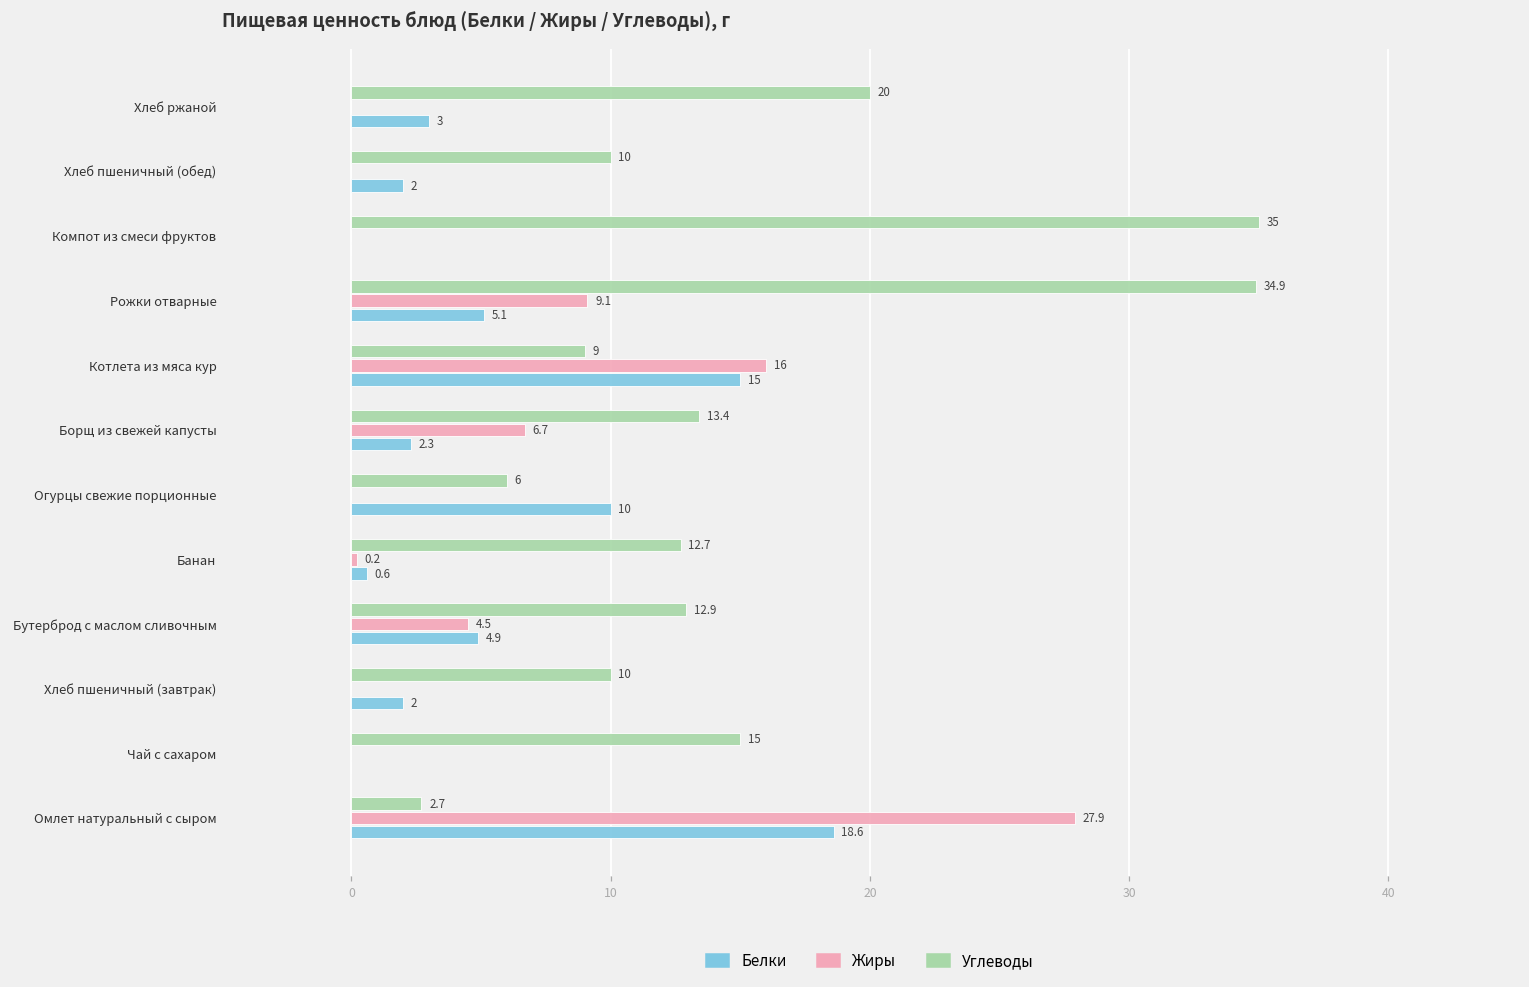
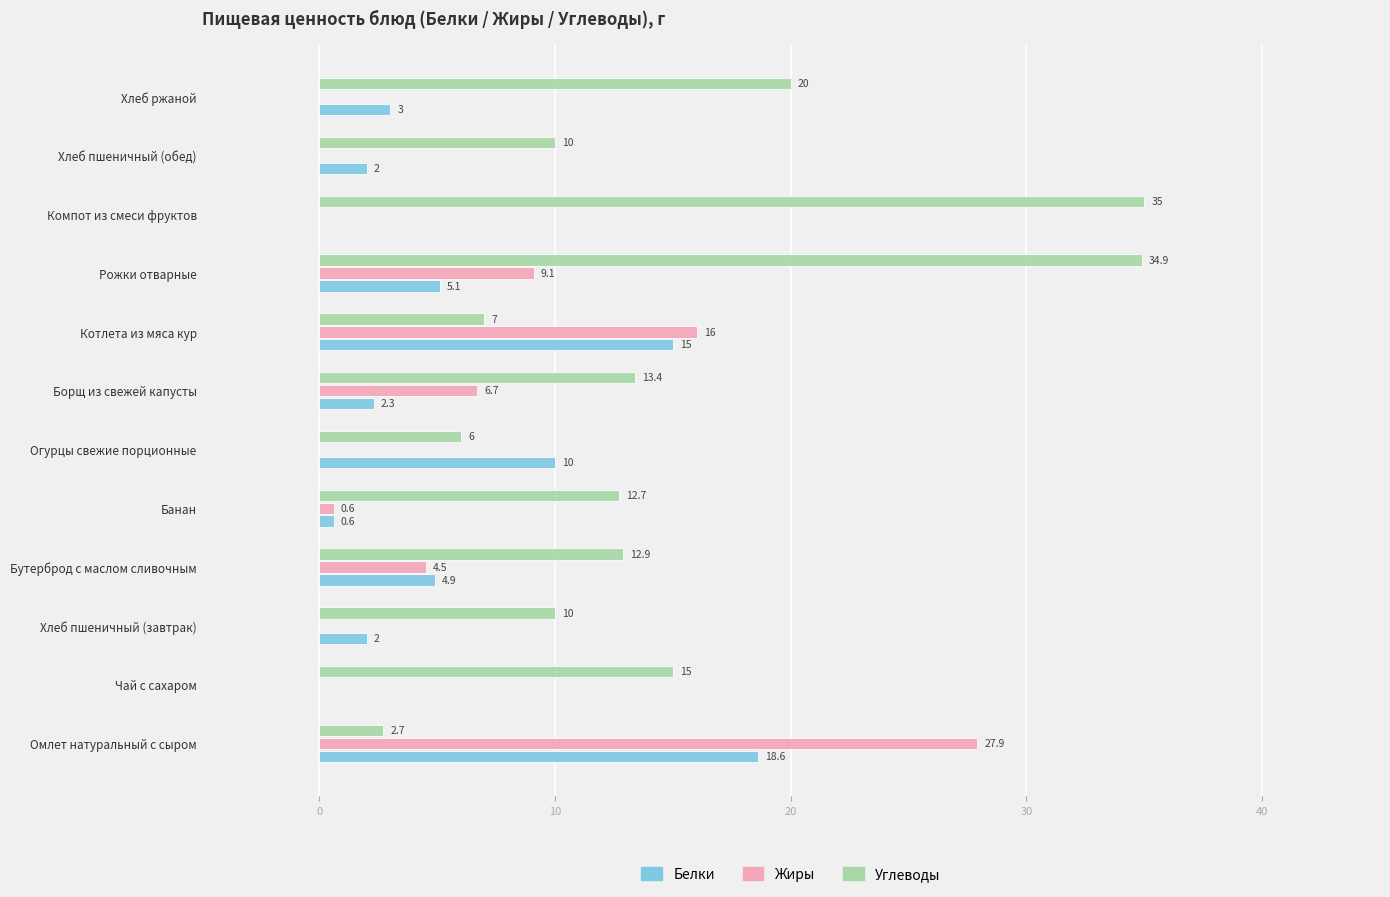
  {
    "Белки": {
      "Хлеб ржаной": 3,
      "Хлеб пшеничный (обед)": 2,
      "Рожки отварные": 5.1,
      "Котлета из мяса кур": 15,
      "Борщ из свежей капусты": 2.3,
      "Огурцы свежие порционные": 10,
      "Банан": 0.6,
      "Бутерброд с маслом сливочным": 4.9,
      "Хлеб пшеничный (завтрак)": 2,
      "Омлет натуральный с сыром": 18.6
    },
    "Жиры": {
      "Рожки отварные": 9.1,
      "Котлета из мяса кур": 16,
      "Борщ из свежей капусты": 6.7,
-     "Банан": 0.2,
+     "Банан": 0.6,
      "Бутерброд с маслом сливочным": 4.5,
      "Омлет натуральный с сыром": 27.9
    },
    "Углеводы": {
      "Хлеб ржаной": 20,
      "Хлеб пшеничный (обед)": 10,
      "Компот из смеси фруктов": 35,
      "Рожки отварные": 34.9,
-     "Котлета из мяса кур": 9,
+     "Котлета из мяса кур": 7,
      "Борщ из свежей капусты": 13.4,
      "Огурцы свежие порционные": 6,
      "Банан": 12.7,
      "Бутерброд с маслом сливочным": 12.9,
      "Хлеб пшеничный (завтрак)": 10,
      "Чай с сахаром": 15,
      "Омлет натуральный с сыром": 2.7
    }
  }
